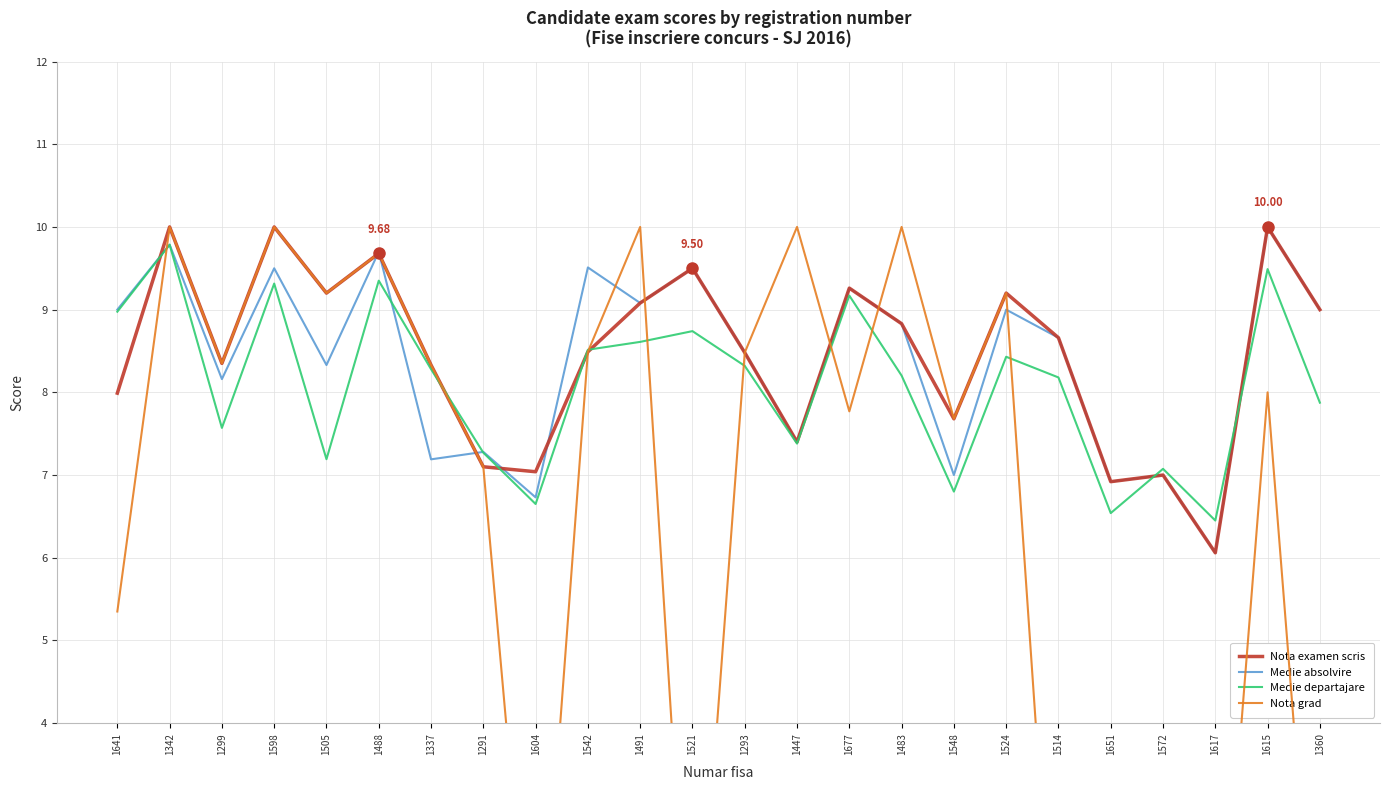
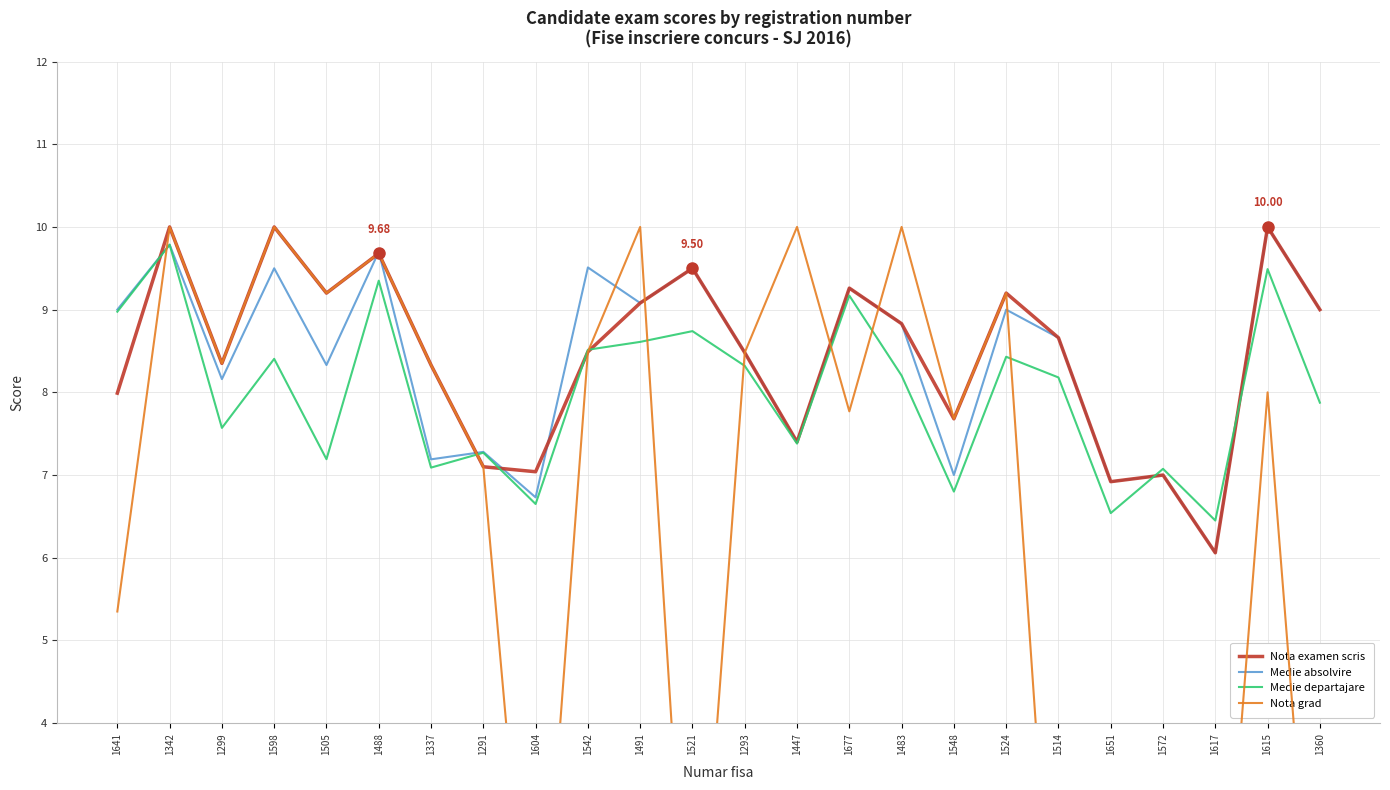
  {
    "Medie absolvire": {
      "1299": 8.2,
      "1598": 9.5,
      "1505": 8.3,
      "1337": 7.2,
      "1604": 6.7,
      "1542": 9.5,
      "1548": 7.0,
      "1524": 9.0
    },
    "Medie departajare": {
      "1299": 7.6,
-     "1598": 9.3,
+     "1598": 8.4,
      "1505": 7.2,
      "1488": 9.4,
-     "1337": 8.3,
+     "1337": 7.1,
      "1604": 6.7,
      "1491": 8.6,
      "1521": 8.7,
      "1293": 8.3,
      "1677": 9.2,
      "1483": 8.2,
      "1548": 6.8,
      "1524": 8.4,
      "1514": 8.2,
      "1651": 6.5,
      "1572": 7.1,
      "1617": 6.5,
      "1615": 9.5,
      "1360": 7.9
    },
    "Nota grad": {
      "1641": 5.4,
      "1491": 10.0,
      "1447": 10.0,
      "1677": 7.8,
      "1483": 10.0,
      "1615": 8.0
    }
  }
